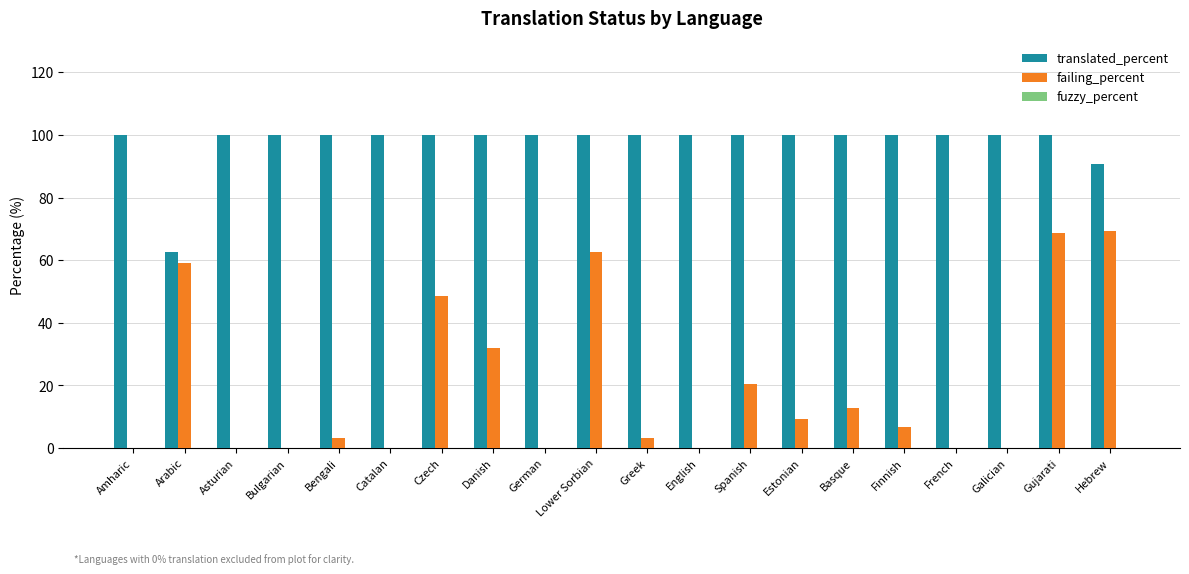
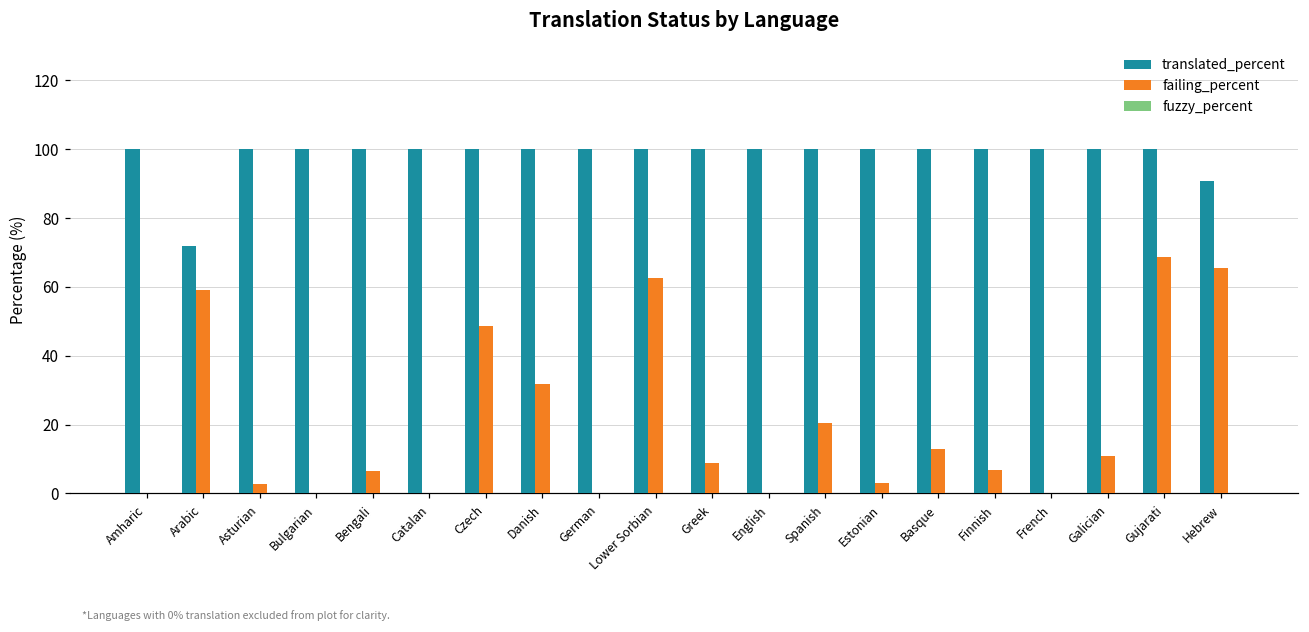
  {
    "translated_percent": {
      "Amharic": 100,
-     "Arabic": 63,
+     "Arabic": 72,
      "Asturian": 100,
      "Bulgarian": 100,
      "Bengali": 100,
      "Catalan": 100,
      "Czech": 100,
      "Danish": 100,
      "German": 100,
      "Lower Sorbian": 100,
      "Greek": 100,
      "English": 100,
      "Spanish": 100,
      "Estonian": 100,
      "Basque": 100,
      "Finnish": 100,
      "French": 100,
      "Galician": 100,
      "Gujarati": 100,
      "Hebrew": 91
    },
    "failing_percent": {
      "Amharic": 0,
      "Arabic": 59,
-     "Asturian": 0,
+     "Asturian": 3,
      "Bulgarian": 0,
-     "Bengali": 3,
+     "Bengali": 7,
      "Catalan": 0,
      "Czech": 49,
      "Danish": 32,
      "German": 0,
      "Lower Sorbian": 63,
-     "Greek": 3,
+     "Greek": 9,
      "English": 0,
      "Spanish": 21,
-     "Estonian": 9,
+     "Estonian": 3,
      "Basque": 13,
      "Finnish": 7,
      "French": 0,
-     "Galician": 0,
+     "Galician": 11,
      "Gujarati": 69,
-     "Hebrew": 69
+     "Hebrew": 66
    },
    "fuzzy_percent": {
      "Amharic": 0,
      "Arabic": 0,
      "Asturian": 0,
      "Bulgarian": 0,
      "Bengali": 0,
      "Catalan": 0,
      "Czech": 0,
      "Danish": 0,
      "German": 0,
      "Lower Sorbian": 0,
      "Greek": 0,
      "English": 0,
      "Spanish": 0,
      "Estonian": 0,
      "Basque": 0,
      "Finnish": 0,
      "French": 0,
      "Galician": 0,
      "Gujarati": 0,
      "Hebrew": 0
    }
  }
